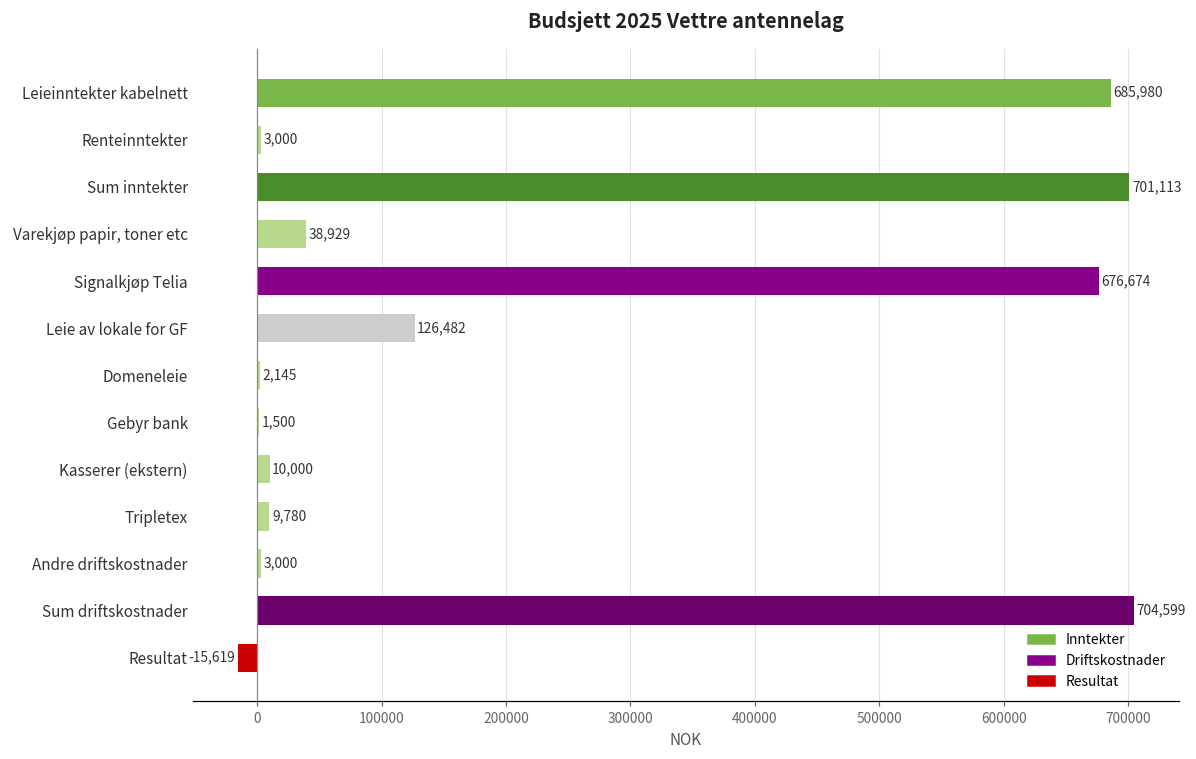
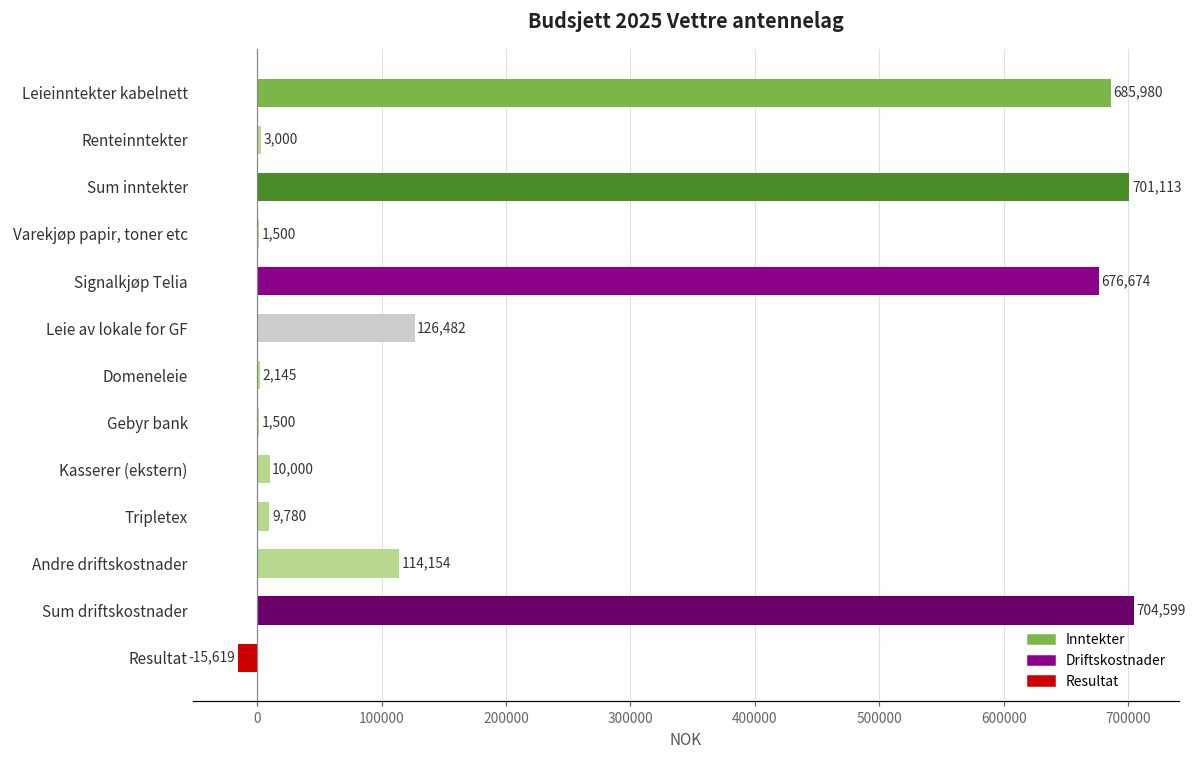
  {
    "Leieinntekter kabelnett": "685,980",
    "Renteinntekter": "3,000",
    "Sum inntekter": "701,113",
-   "Varekjøp papir, toner etc": "38,929",
+   "Varekjøp papir, toner etc": "1,500",
    "Signalkjøp Telia": "676,674",
    "Leie av lokale for GF": "126,482",
    "Domeneleie": "2,145",
    "Gebyr bank": "1,500",
    "Kasserer (ekstern)": "10,000",
    "Tripletex": "9,780",
-   "Andre driftskostnader": "3,000",
+   "Andre driftskostnader": "114,154",
    "Sum driftskostnader": "704,599",
    "Resultat": "-15,619"
  }
